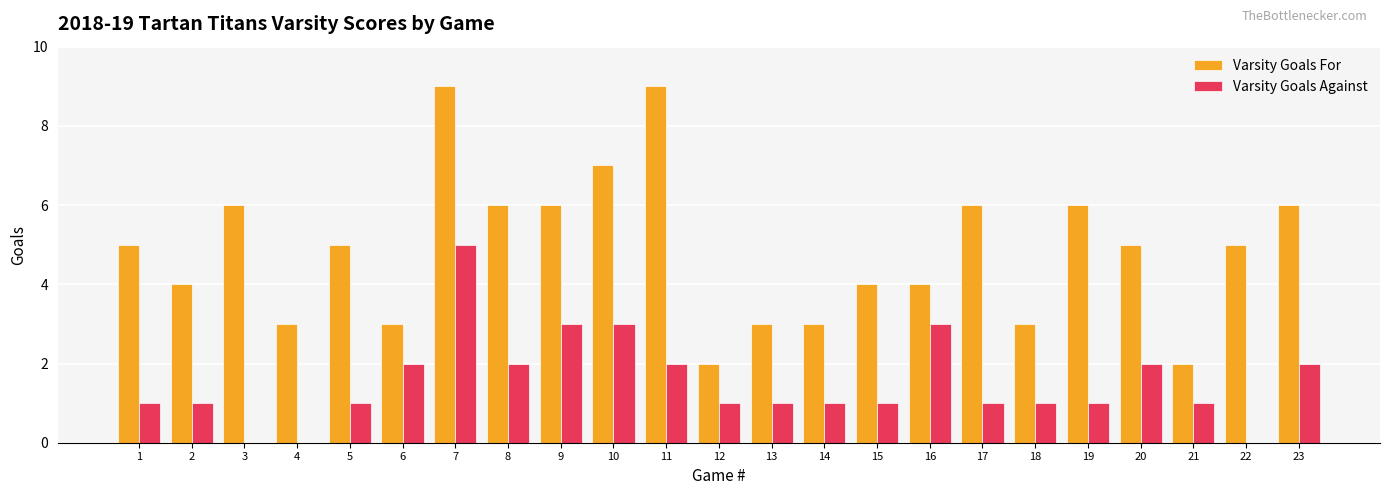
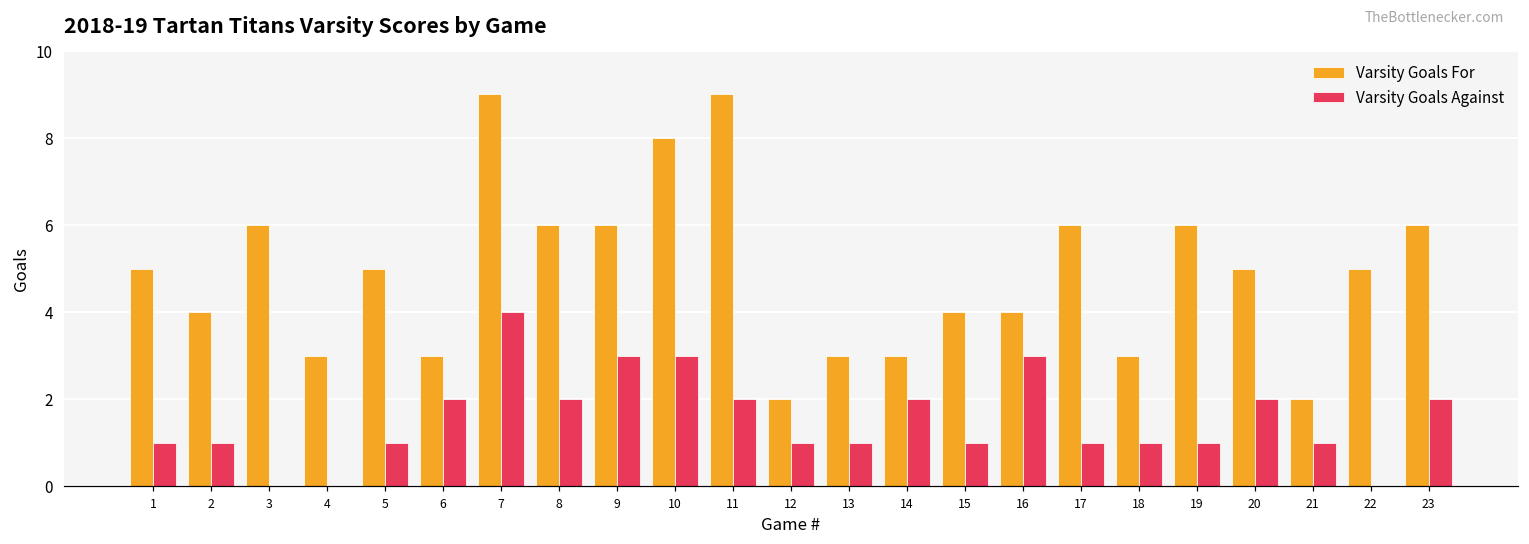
  {
    "Varsity Goals For": {
      "1": 5,
      "2": 4,
      "3": 6,
      "4": 3,
      "5": 5,
      "6": 3,
      "7": 9,
      "8": 6,
      "9": 6,
-     "10": 7,
+     "10": 8,
      "11": 9,
      "12": 2,
      "13": 3,
      "14": 3,
      "15": 4,
      "16": 4,
      "17": 6,
      "18": 3,
      "19": 6,
      "20": 5,
      "21": 2,
      "22": 5,
      "23": 6
    },
    "Varsity Goals Against": {
      "1": 1,
      "2": 1,
      "3": 0,
      "4": 0,
      "5": 1,
      "6": 2,
-     "7": 5,
+     "7": 4,
      "8": 2,
      "9": 3,
      "10": 3,
      "11": 2,
      "12": 1,
      "13": 1,
-     "14": 1,
+     "14": 2,
      "15": 1,
      "16": 3,
      "17": 1,
      "18": 1,
      "19": 1,
      "20": 2,
      "21": 1,
      "22": 0,
      "23": 2
    }
  }
